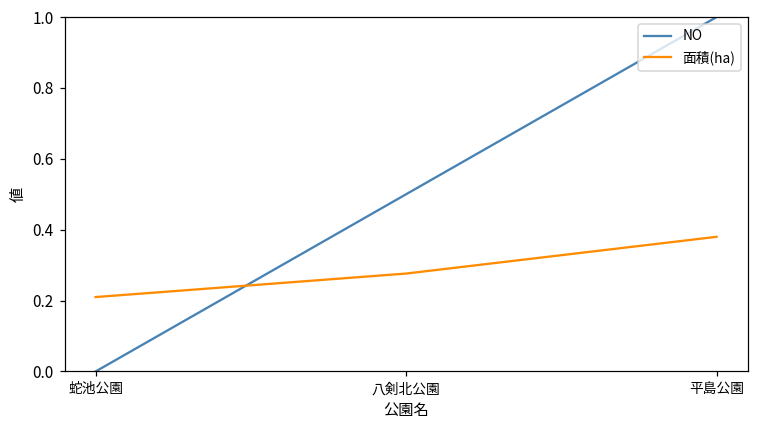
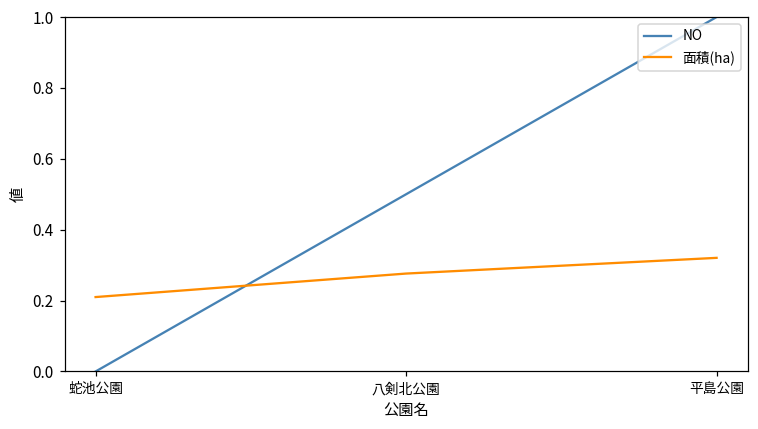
  {
    "NO": {
      "蛇池公園": 0.00,
      "八剣北公園": 0.50,
      "平島公園": 1.00
    },
    "面積(ha)": {
      "蛇池公園": 0.21,
      "八剣北公園": 0.28,
-     "平島公園": 0.38
+     "平島公園": 0.32
    }
  }
